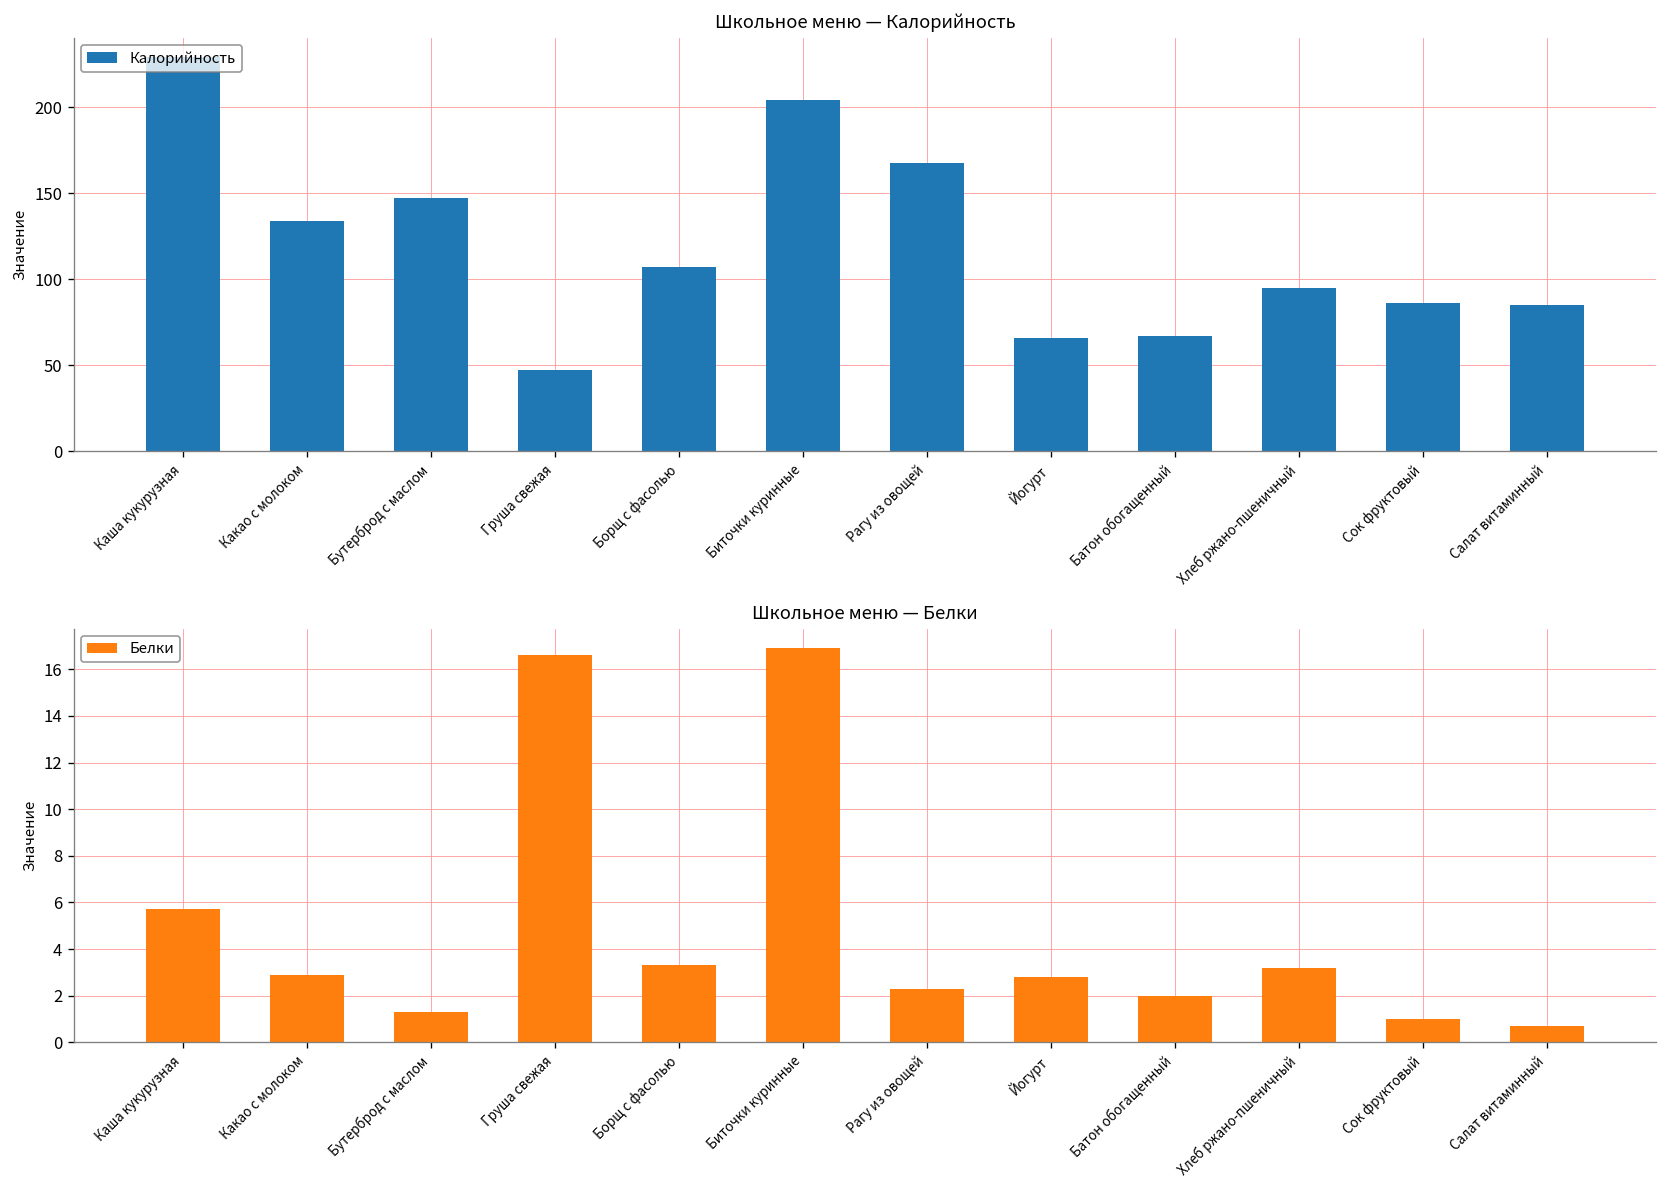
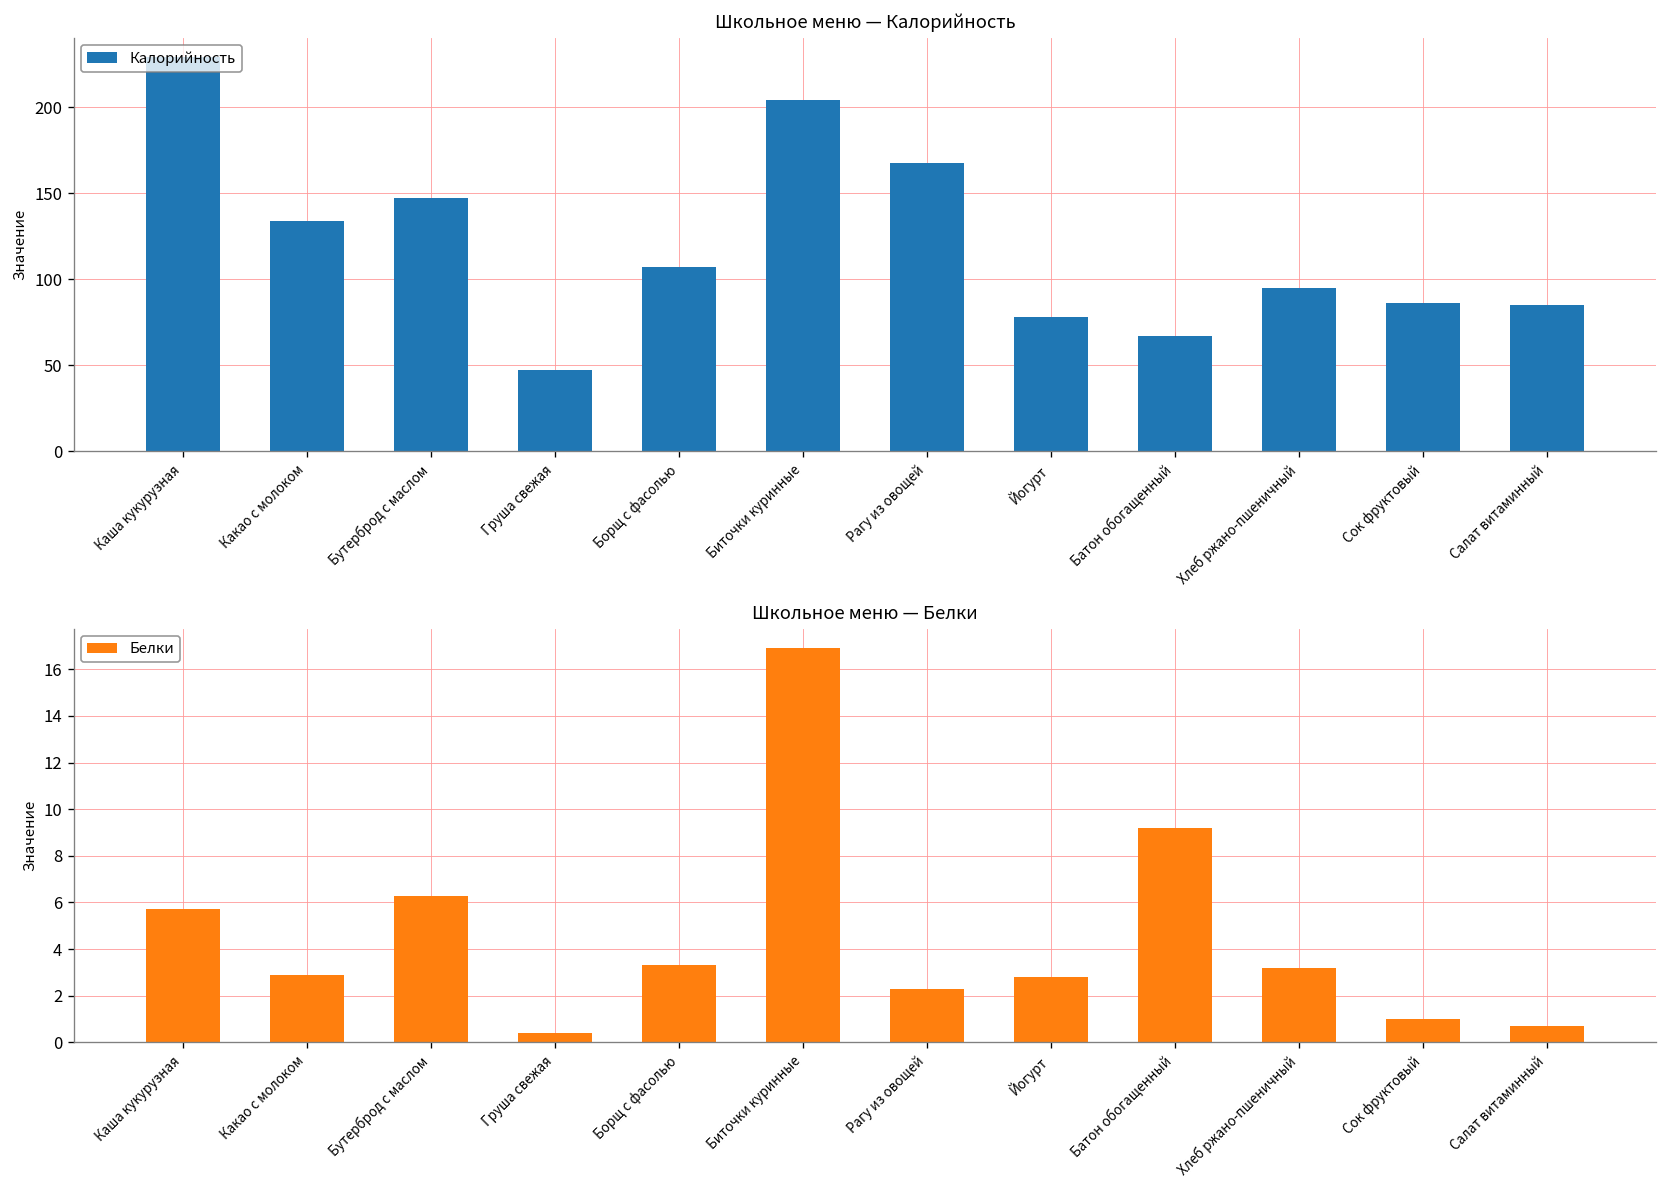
  {
    "Школьное меню — Калорийность": {
      "Какао с молоком": 134,
      "Бутерброд с маслом": 147,
      "Груша свежая": 47,
      "Борщ с фасолью": 107,
      "Биточки куринные": 204,
      "Рагу из овощей": 167,
-     "Йогурт": 66,
+     "Йогурт": 78,
      "Батон обогащенный": 67,
      "Хлеб ржано-пшеничный": 95,
      "Сок фруктовый": 86,
      "Салат витаминный": 85
    },
    "Школьное меню — Белки": {
      "Каша кукурузная": 5.7,
      "Какао с молоком": 2.9,
-     "Бутерброд с маслом": 1.3,
-     "Груша свежая": 16.6,
+     "Бутерброд с маслом": 6.3,
+     "Груша свежая": 0.4,
      "Борщ с фасолью": 3.3,
      "Биточки куринные": 16.9,
      "Рагу из овощей": 2.3,
      "Йогурт": 2.8,
-     "Батон обогащенный": 2.0,
+     "Батон обогащенный": 9.2,
      "Хлеб ржано-пшеничный": 3.2,
      "Сок фруктовый": 1.0,
      "Салат витаминный": 0.7
    }
  }
